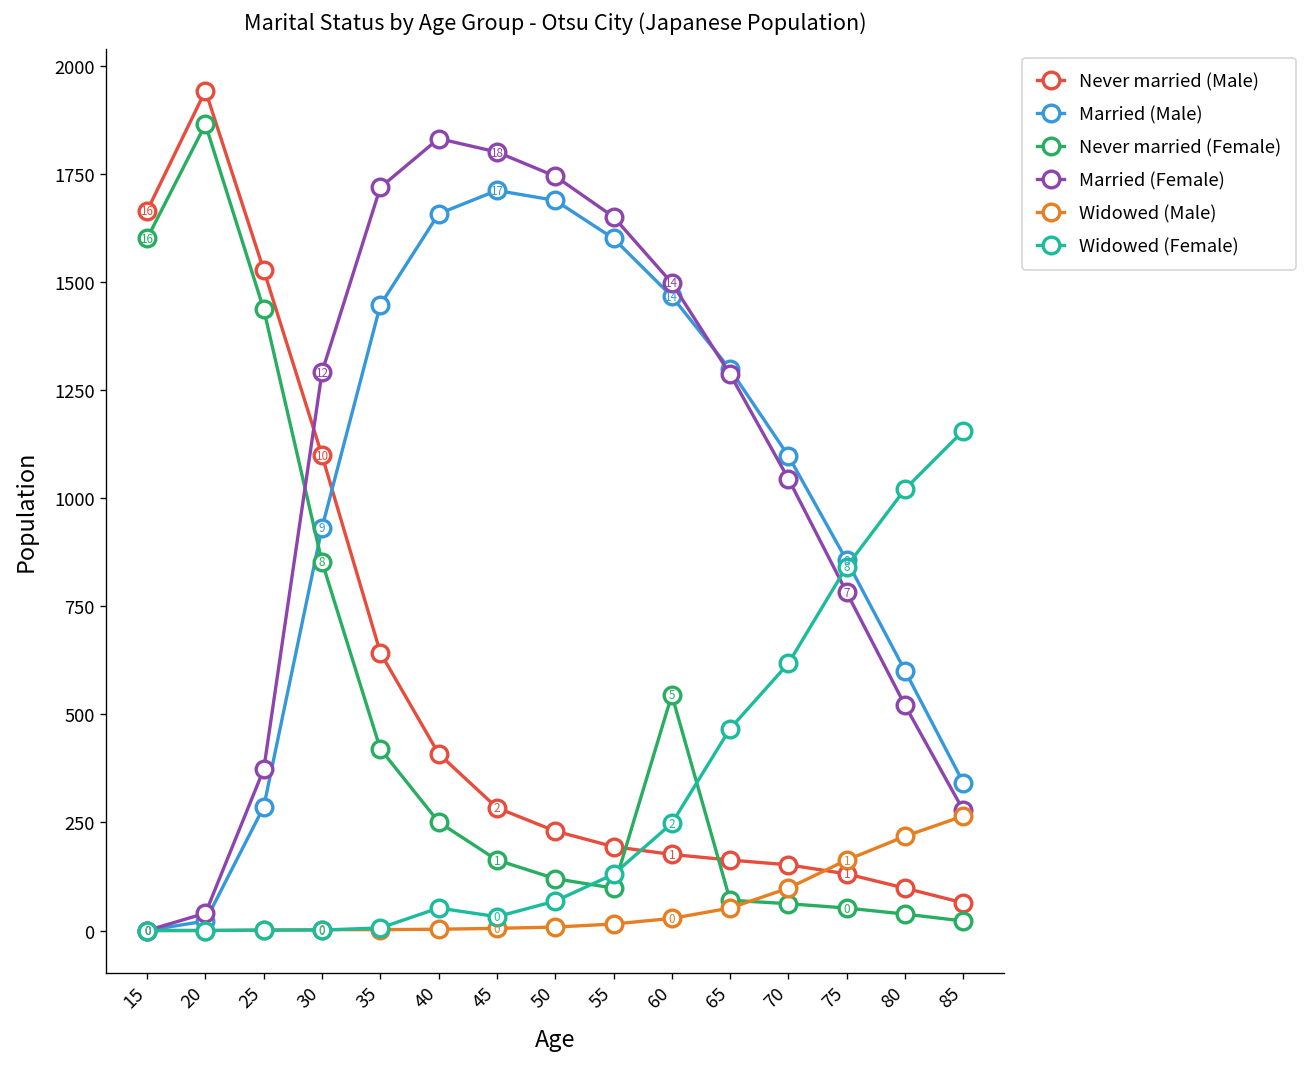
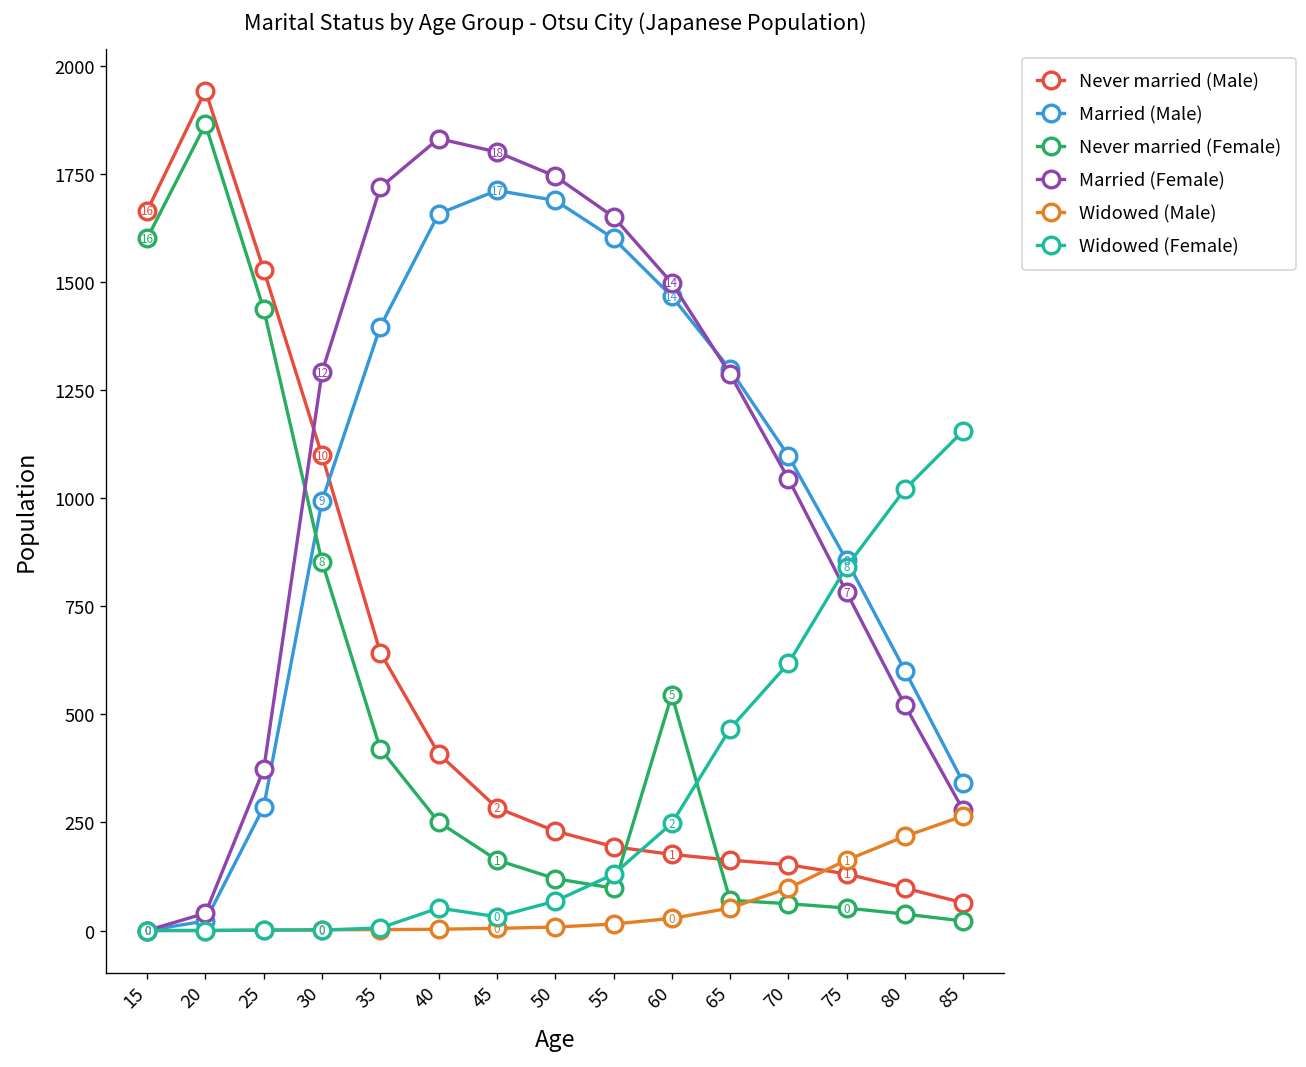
  {
    "Married (Male)": {
      "20": 20,
      "25": 290,
-     "30": 930,
-     "35": 1450,
+     "30": 990,
+     "35": 1400,
      "40": 1660,
      "50": 1690,
      "55": 1600,
      "65": 1300,
      "70": 1100,
      "80": 600,
      "85": 340
    },
    "Never married (Female)": {
      "20": 1870,
      "25": 1440,
      "35": 420,
      "40": 250,
      "50": 120,
      "55": 100,
      "65": 70,
      "70": 60,
      "80": 40,
      "85": 20
    },
    "Married (Female)": {
      "20": 40,
      "25": 370,
      "35": 1720,
      "40": 1830,
      "50": 1750,
      "55": 1650,
      "65": 1290,
      "70": 1050,
      "80": 520,
      "85": 280
    },
    "Widowed (Female)": {
      "40": 50,
      "50": 70,
      "55": 130,
      "65": 470,
      "70": 620,
      "80": 1020,
      "85": 1160
    }
  }
